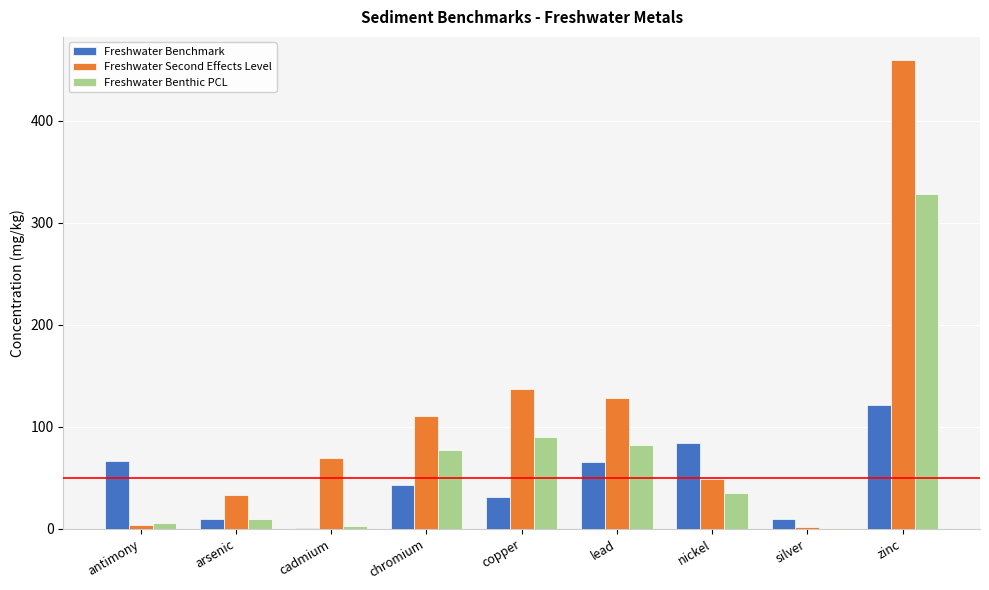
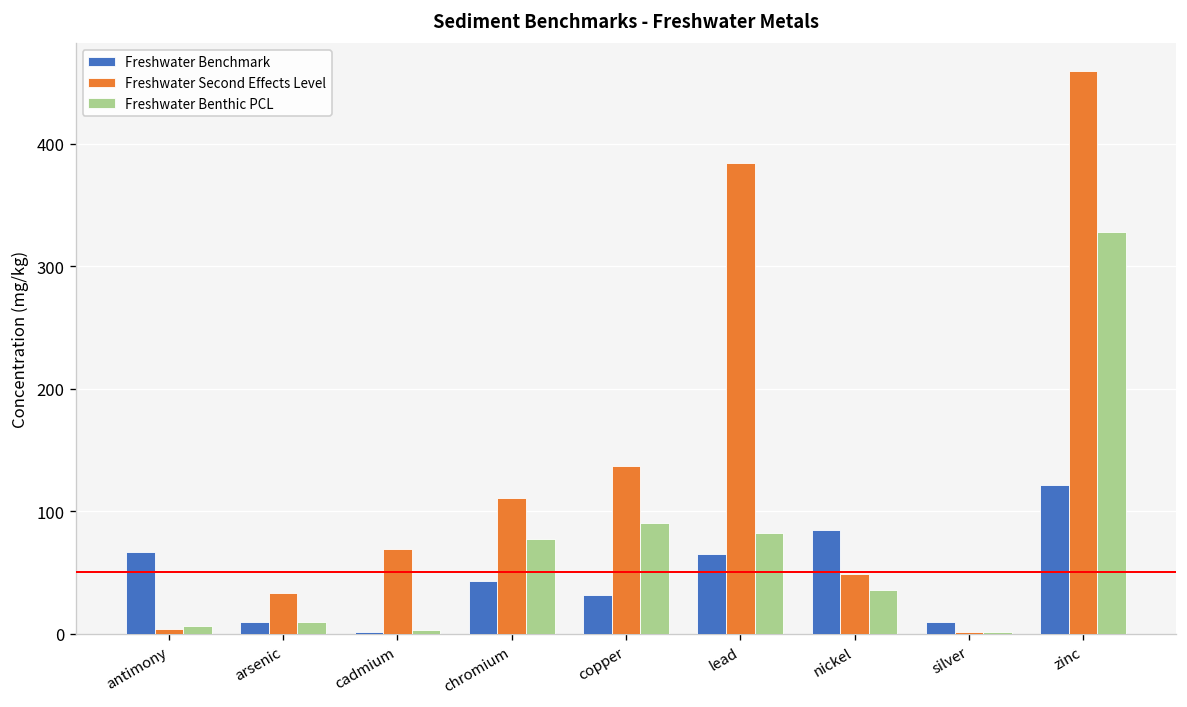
  {
    "Freshwater Benchmark": {
      "antimony": 67,
      "arsenic": 10,
      "chromium": 43,
      "copper": 32,
      "lead": 65,
      "nickel": 84,
      "silver": 10,
      "zinc": 121
    },
    "Freshwater Second Effects Level": {
      "antimony": 4,
      "arsenic": 33,
      "cadmium": 69,
      "chromium": 111,
      "copper": 137,
-     "lead": 128,
+     "lead": 384,
      "nickel": 49,
      "zinc": 459
    },
    "Freshwater Benthic PCL": {
      "antimony": 6,
      "arsenic": 10,
      "cadmium": 3,
      "chromium": 77,
      "copper": 90,
      "lead": 82,
      "nickel": 36,
      "zinc": 328
    }
  }
